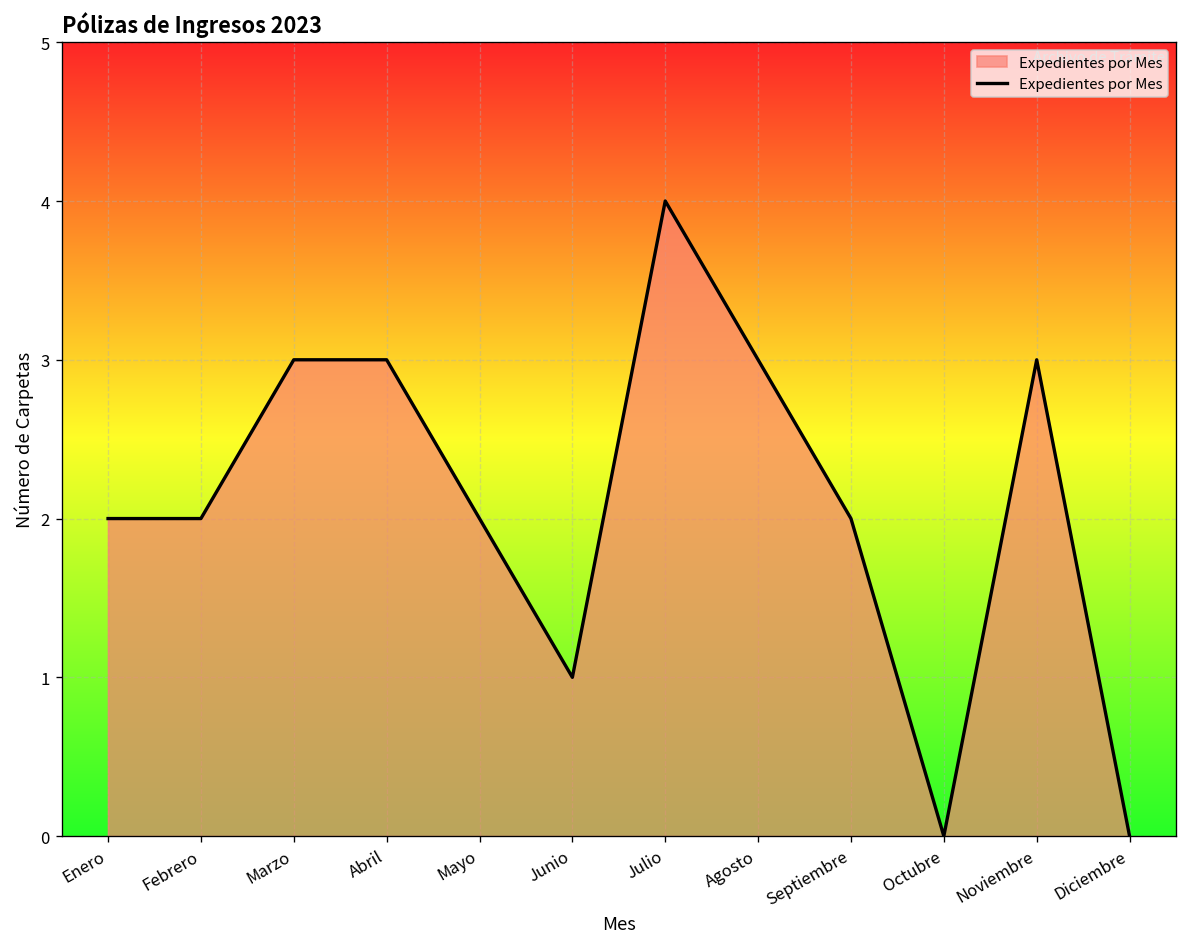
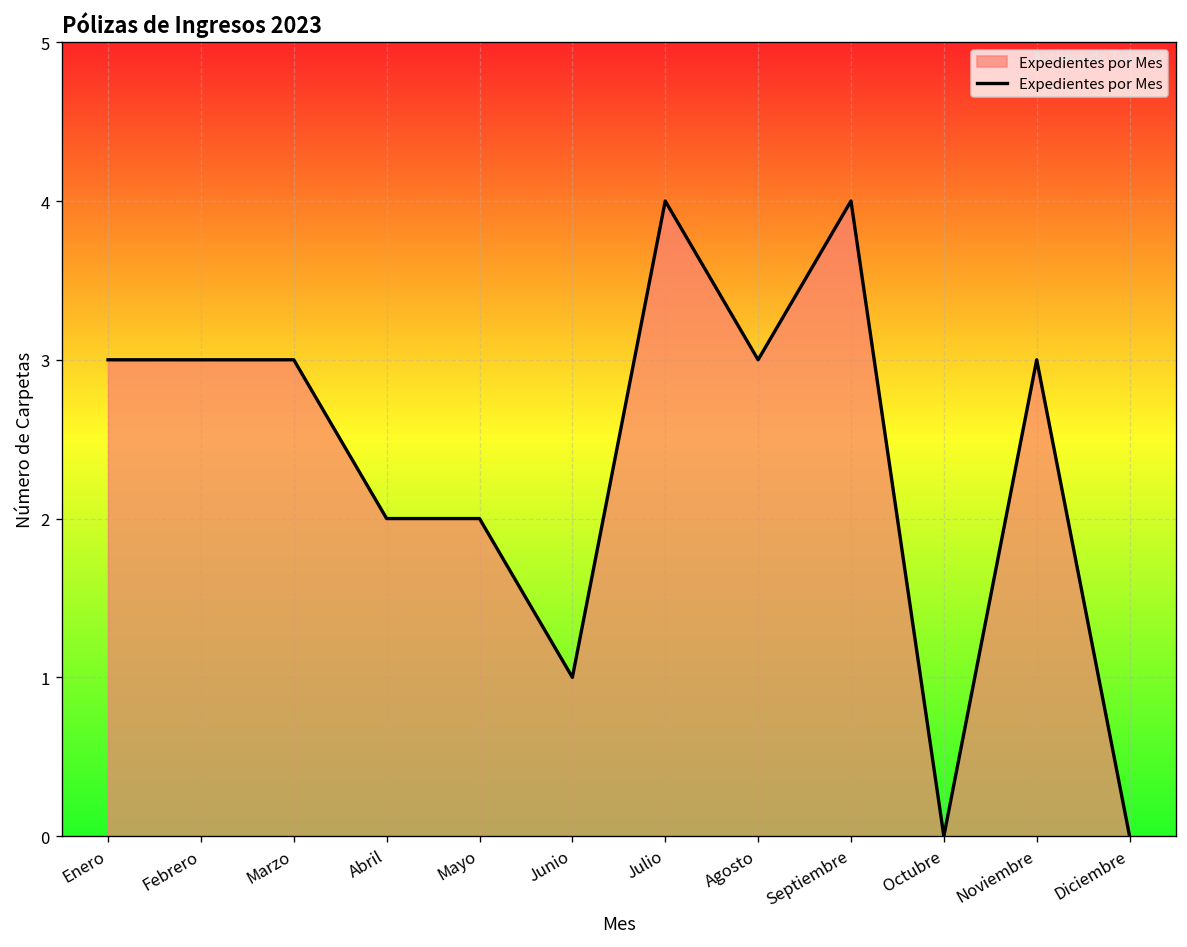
  {
-   "Enero": 2,
-   "Febrero": 2,
+   "Enero": 3,
+   "Febrero": 3,
    "Marzo": 3,
-   "Abril": 3,
+   "Abril": 2,
    "Mayo": 2,
    "Junio": 1,
    "Julio": 4,
    "Agosto": 3,
-   "Septiembre": 2,
+   "Septiembre": 4,
    "Octubre": 0,
    "Noviembre": 3,
    "Diciembre": 0
  }
